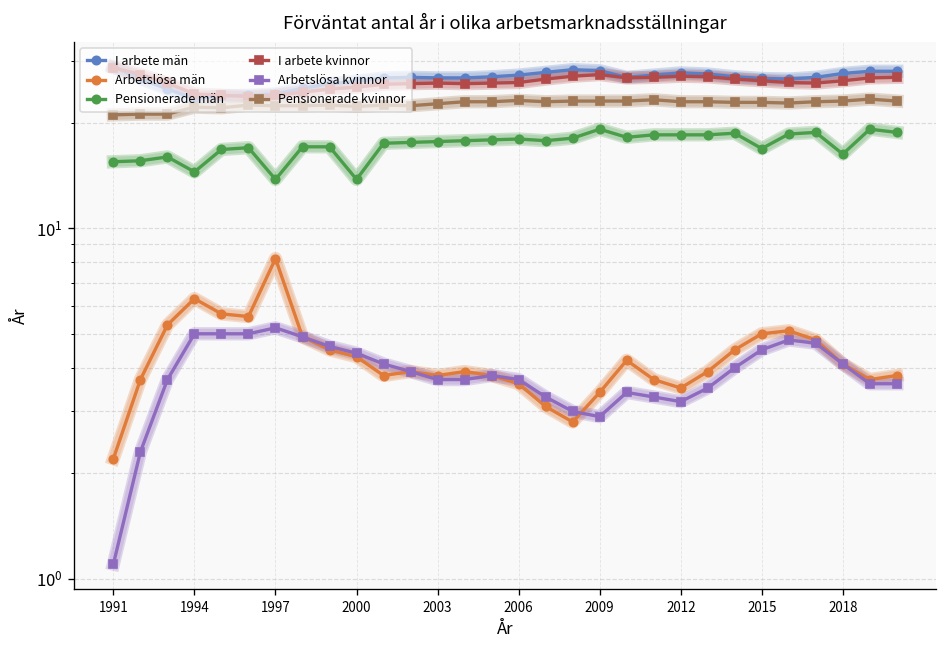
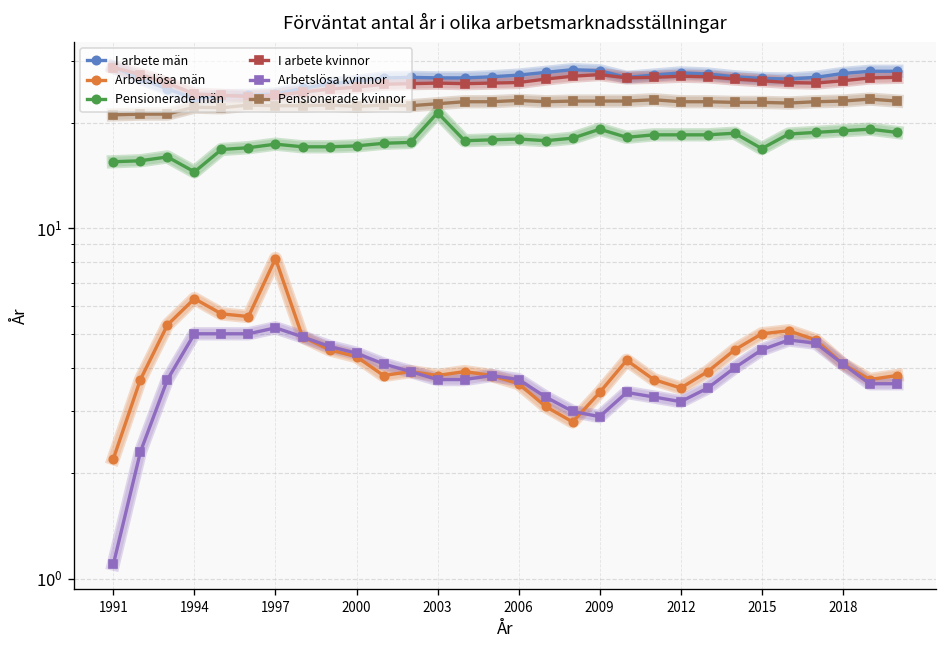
  {
    "Arbetslösa män": {
      "1991": 2.2,
      "1994": 6.3,
      "1997": 8.2,
      "2000": 4.3,
      "2003": 3.8,
      "2006": 3.6,
      "2009": 3.4,
      "2012": 3.5,
      "2015": 5
    },
    "Pensionerade män": {
      "1991": 16,
      "1994": 15,
-     "1997": 14,
-     "2000": 14,
-     "2003": 18,
+     "1997": 17,
+     "2000": 17,
+     "2003": 21,
      "2006": 18,
      "2009": 19,
      "2012": 19,
      "2015": 17,
-     "2018": 16
+     "2018": 19
    }
  }
